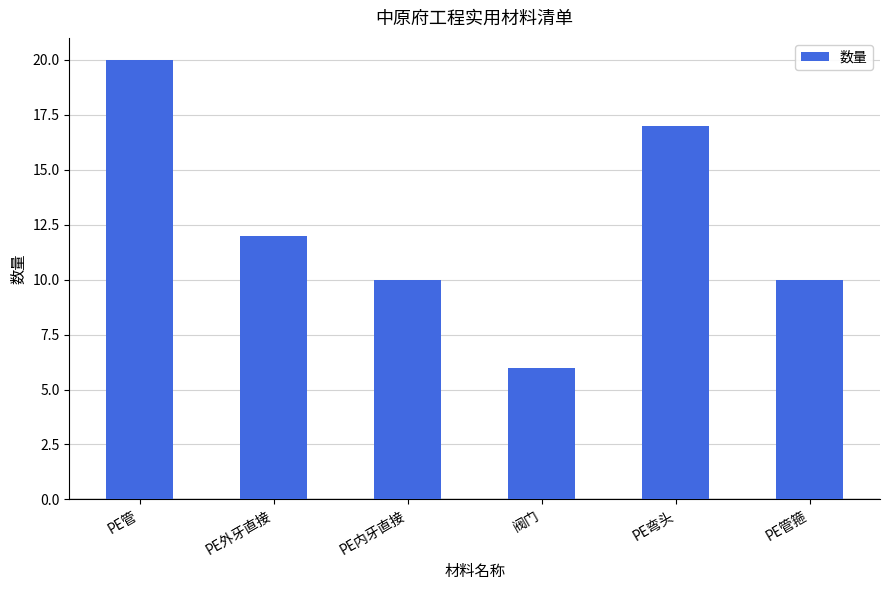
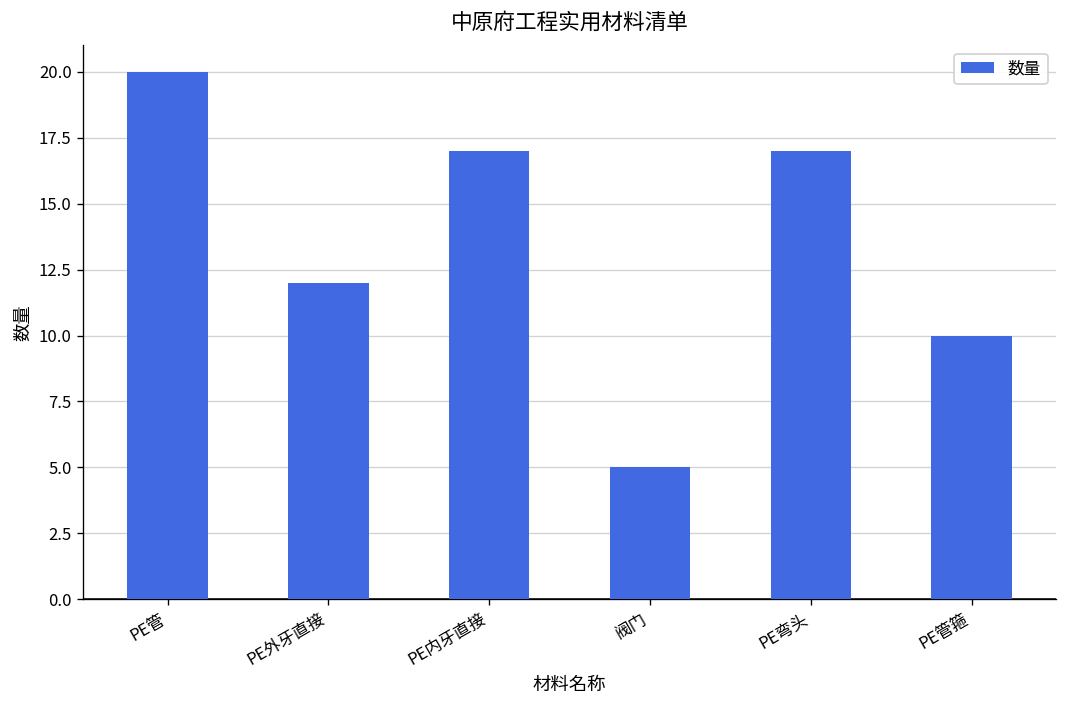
  {
    "PE管": 20,
    "PE外牙直接": 12,
-   "PE内牙直接": 10,
-   "阀门": 6,
+   "PE内牙直接": 17,
+   "阀门": 5,
    "PE弯头": 17,
    "PE管箍": 10
  }
